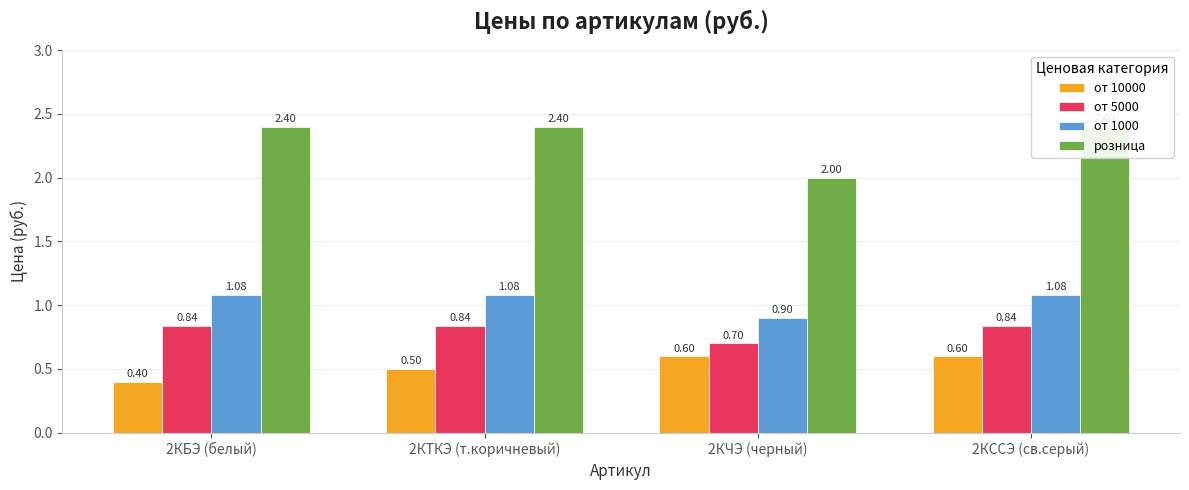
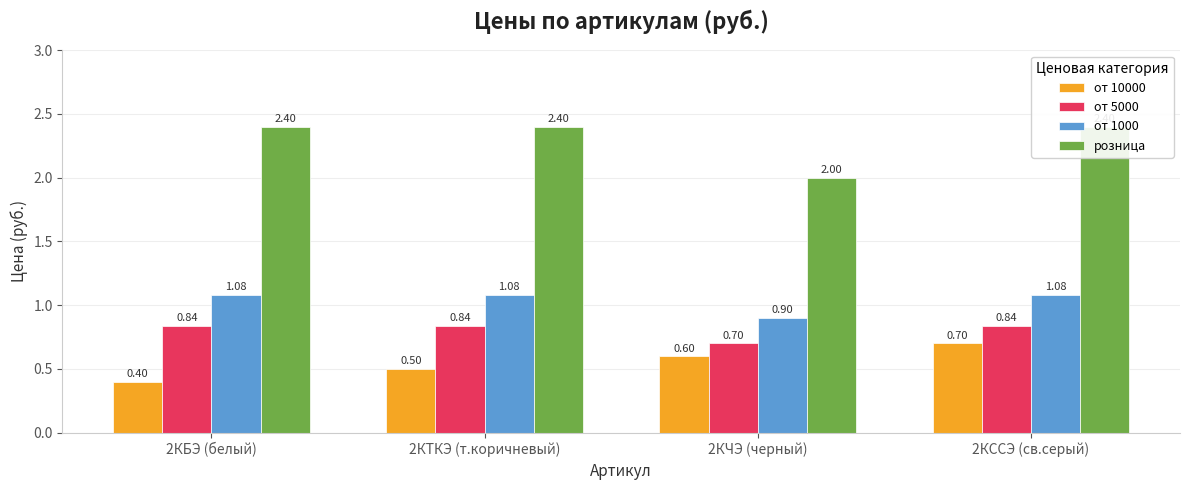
  {
    "от 10000": {
      "2КБЭ (белый)": 0.40,
      "2КТКЭ (т.коричневый)": 0.50,
      "2КЧЭ (черный)": 0.60,
-     "2КССЭ (св.серый)": 0.60
+     "2КССЭ (св.серый)": 0.70
    },
    "от 5000": {
      "2КБЭ (белый)": 0.84,
      "2КТКЭ (т.коричневый)": 0.84,
      "2КЧЭ (черный)": 0.70,
      "2КССЭ (св.серый)": 0.84
    },
    "от 1000": {
      "2КБЭ (белый)": 1.08,
      "2КТКЭ (т.коричневый)": 1.08,
      "2КЧЭ (черный)": 0.90,
      "2КССЭ (св.серый)": 1.08
    },
    "розница": {
      "2КБЭ (белый)": 2.40,
      "2КТКЭ (т.коричневый)": 2.40,
      "2КЧЭ (черный)": 2.00
    }
  }
